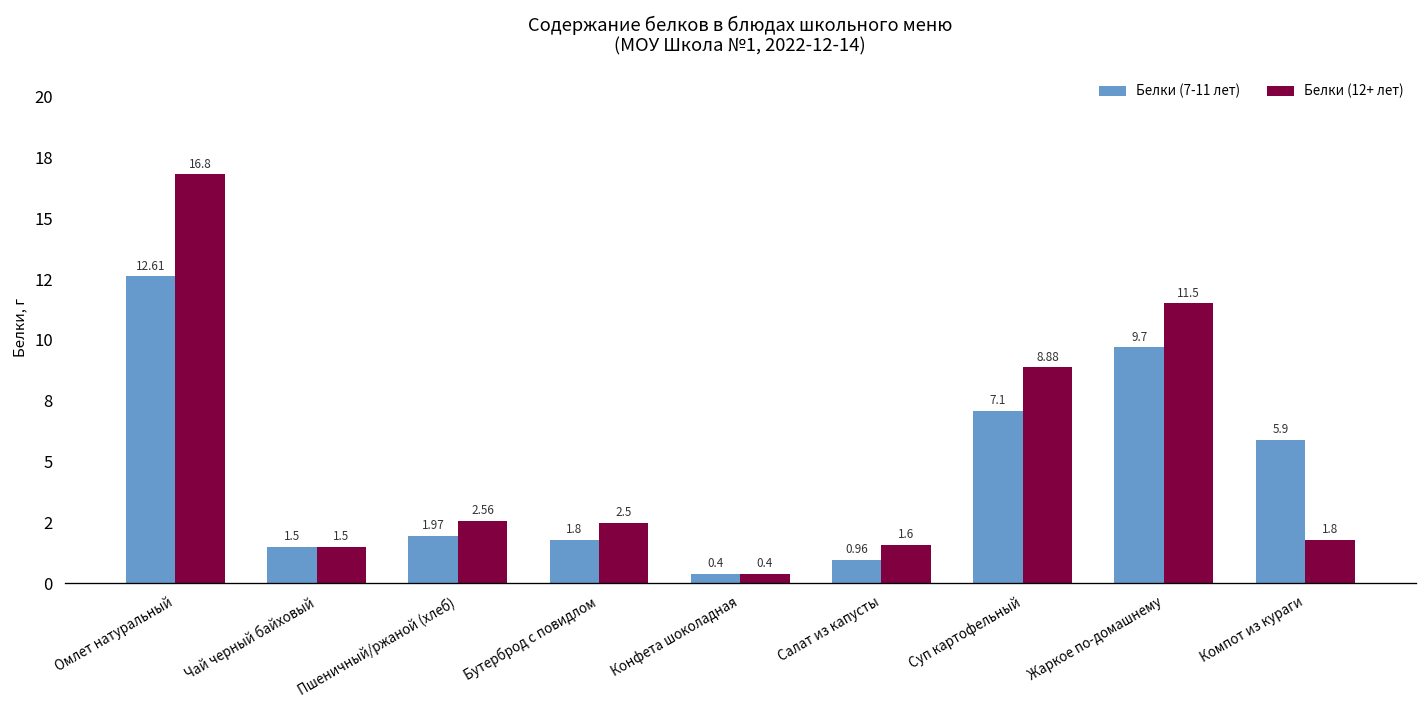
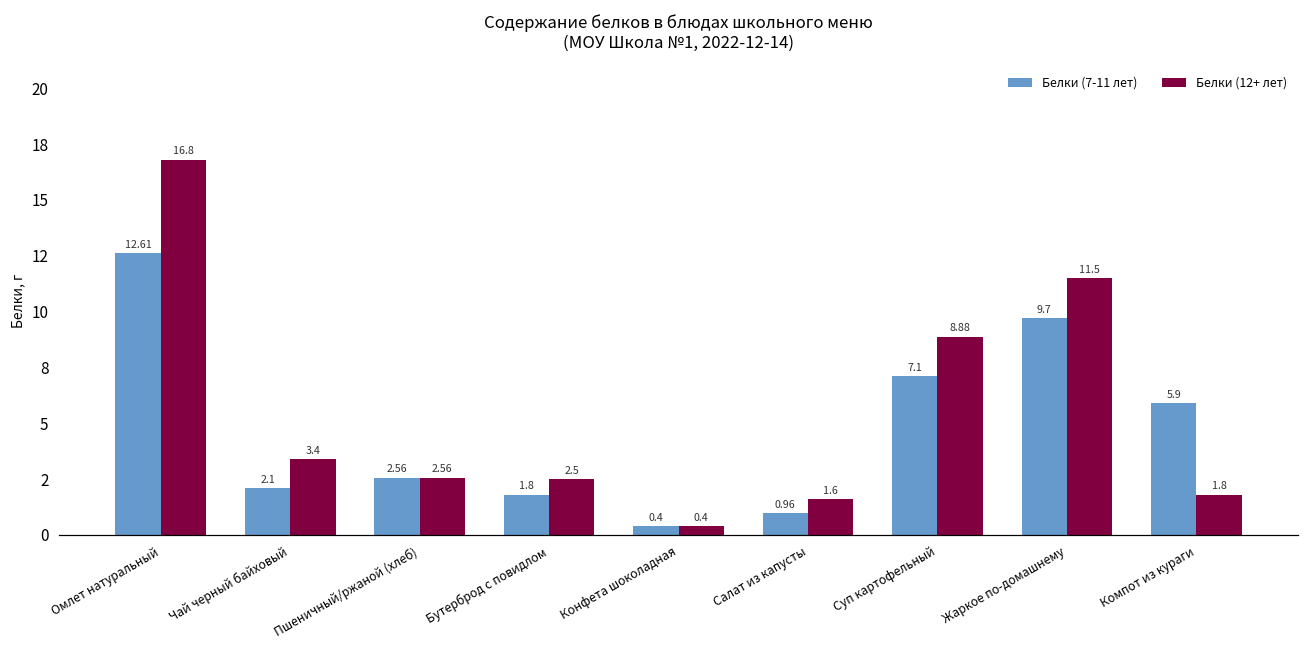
  {
    "Белки (7-11 лет)": {
      "Омлет натуральный": 12.61,
-     "Чай черный байховый": 1.5,
-     "Пшеничный/ржаной (хлеб)": 1.97,
+     "Чай черный байховый": 2.1,
+     "Пшеничный/ржаной (хлеб)": 2.56,
      "Бутерброд с повидлом": 1.8,
      "Конфета шоколадная": 0.4,
      "Салат из капусты": 0.96,
      "Суп картофельный": 7.1,
      "Жаркое по-домашнему": 9.7,
      "Компот из кураги": 5.9
    },
    "Белки (12+ лет)": {
      "Омлет натуральный": 16.8,
-     "Чай черный байховый": 1.5,
+     "Чай черный байховый": 3.4,
      "Пшеничный/ржаной (хлеб)": 2.56,
      "Бутерброд с повидлом": 2.5,
      "Конфета шоколадная": 0.4,
      "Салат из капусты": 1.6,
      "Суп картофельный": 8.88,
      "Жаркое по-домашнему": 11.5,
      "Компот из кураги": 1.8
    }
  }
